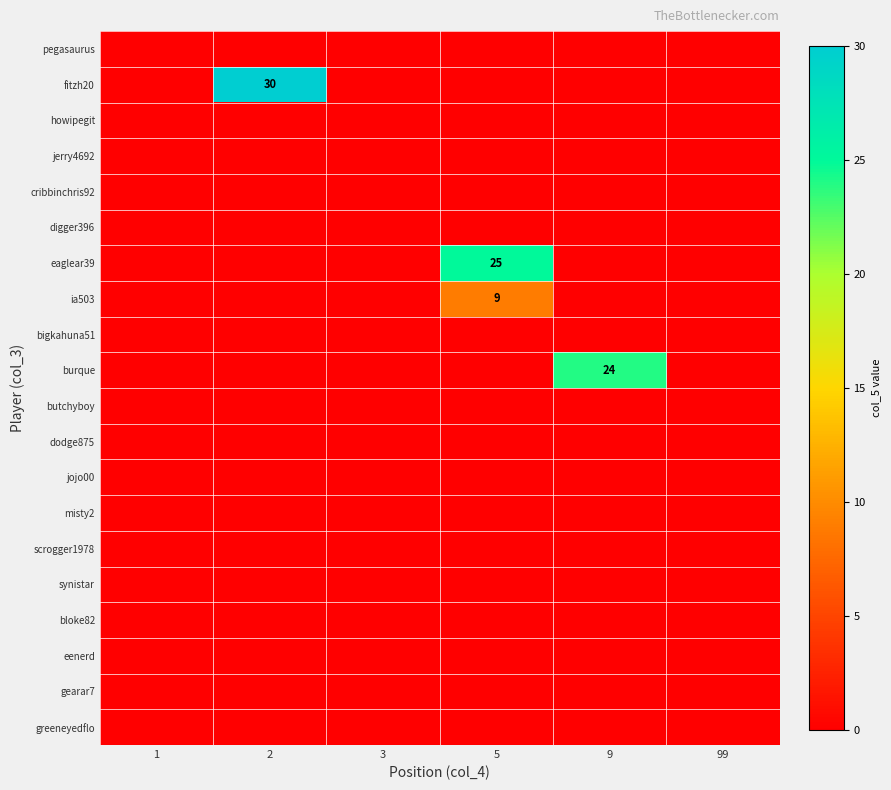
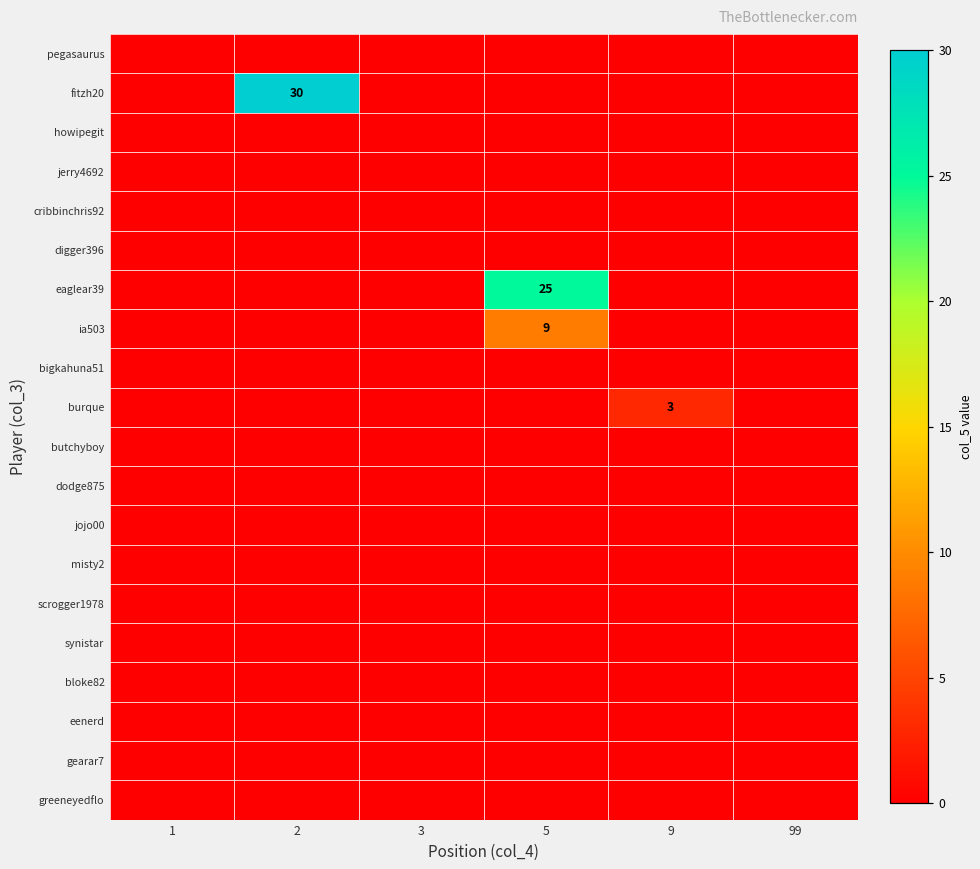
  {
    "fitzh20": {
      "2": 30
    },
    "eaglear39": {
      "5": 25
    },
    "ia503": {
      "5": 9
    },
    "burque": {
-     "9": 24
+     "9": 3
    }
  }
